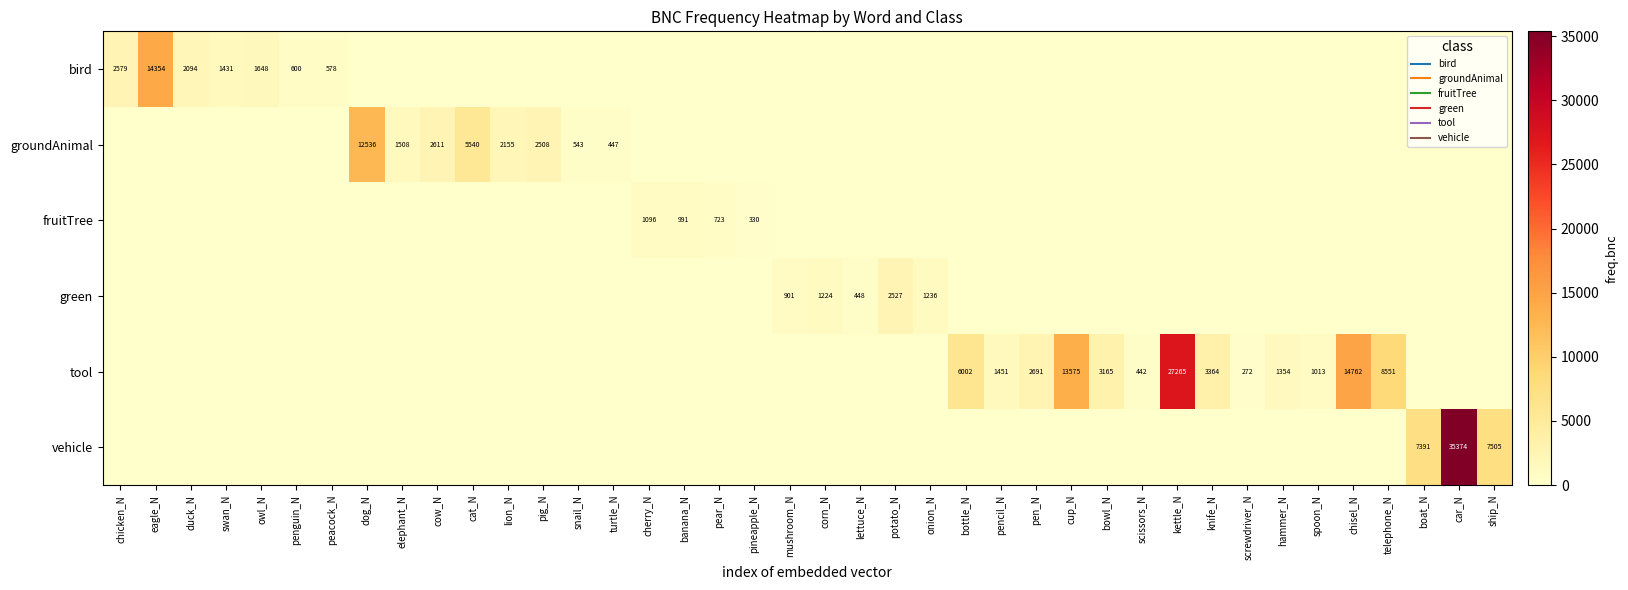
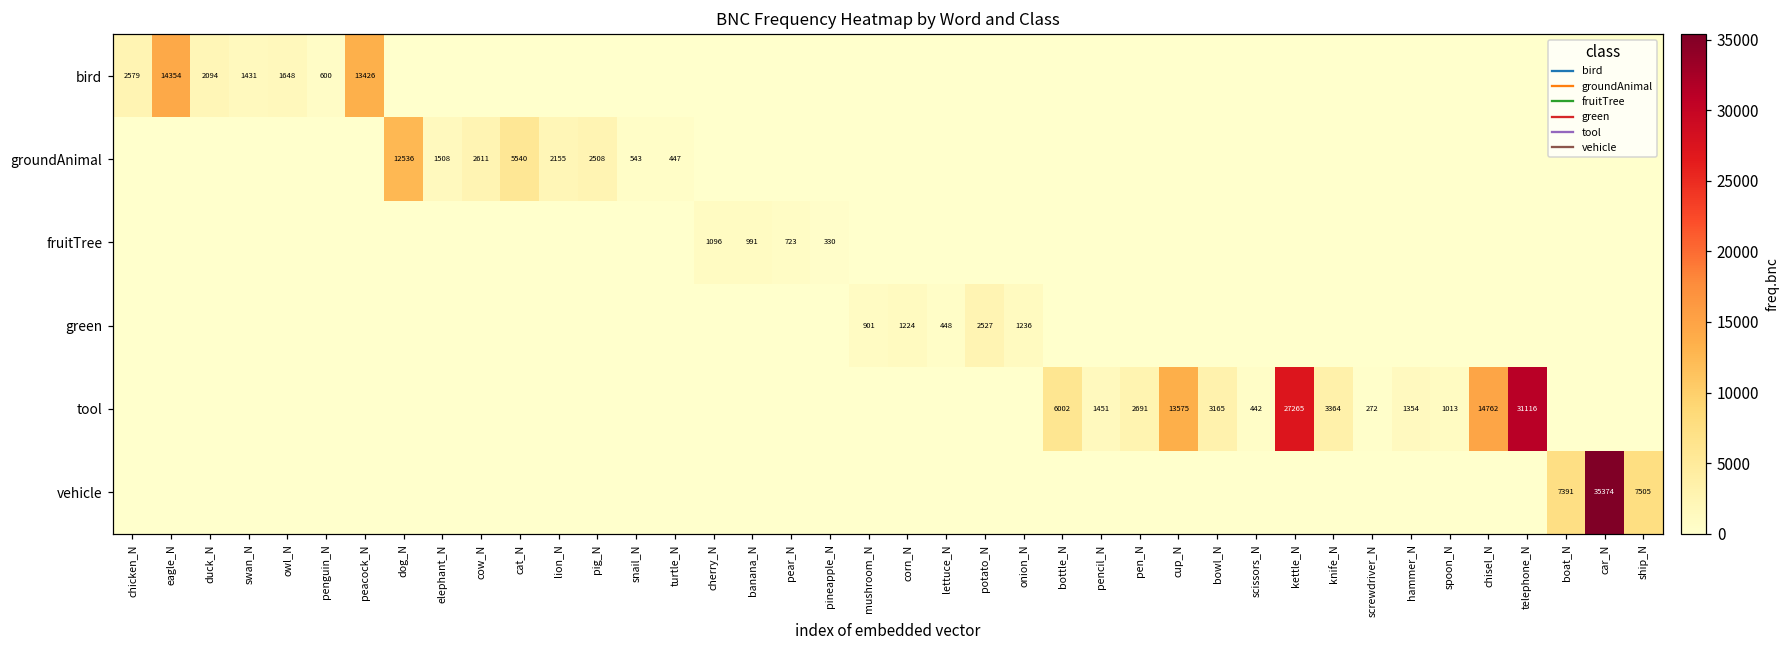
  {
    "bird": {
      "chicken_N": 2579,
      "eagle_N": 14354,
      "duck_N": 2094,
      "swan_N": 1431,
      "owl_N": 1648,
      "penguin_N": 600,
-     "peacock_N": 578
+     "peacock_N": 13426
    },
    "groundAnimal": {
      "dog_N": 12536,
      "elephant_N": 1508,
      "cow_N": 2611,
      "cat_N": 5540,
      "lion_N": 2155,
      "pig_N": 2508,
      "snail_N": 543,
      "turtle_N": 447
    },
    "fruitTree": {
      "cherry_N": 1096,
      "banana_N": 991,
      "pear_N": 723,
      "pineapple_N": 330
    },
    "green": {
      "mushroom_N": 901,
      "corn_N": 1224,
      "lettuce_N": 448,
      "potato_N": 2527,
      "onion_N": 1236
    },
    "tool": {
      "bottle_N": 6002,
      "pencil_N": 1451,
      "pen_N": 2691,
      "cup_N": 13575,
      "bowl_N": 3165,
      "scissors_N": 442,
      "kettle_N": 27265,
      "knife_N": 3364,
      "screwdriver_N": 272,
      "hammer_N": 1354,
      "spoon_N": 1013,
      "chisel_N": 14762,
-     "telephone_N": 8551
+     "telephone_N": 31116
    },
    "vehicle": {
      "boat_N": 7391,
      "car_N": 35374,
      "ship_N": 7505
    }
  }
